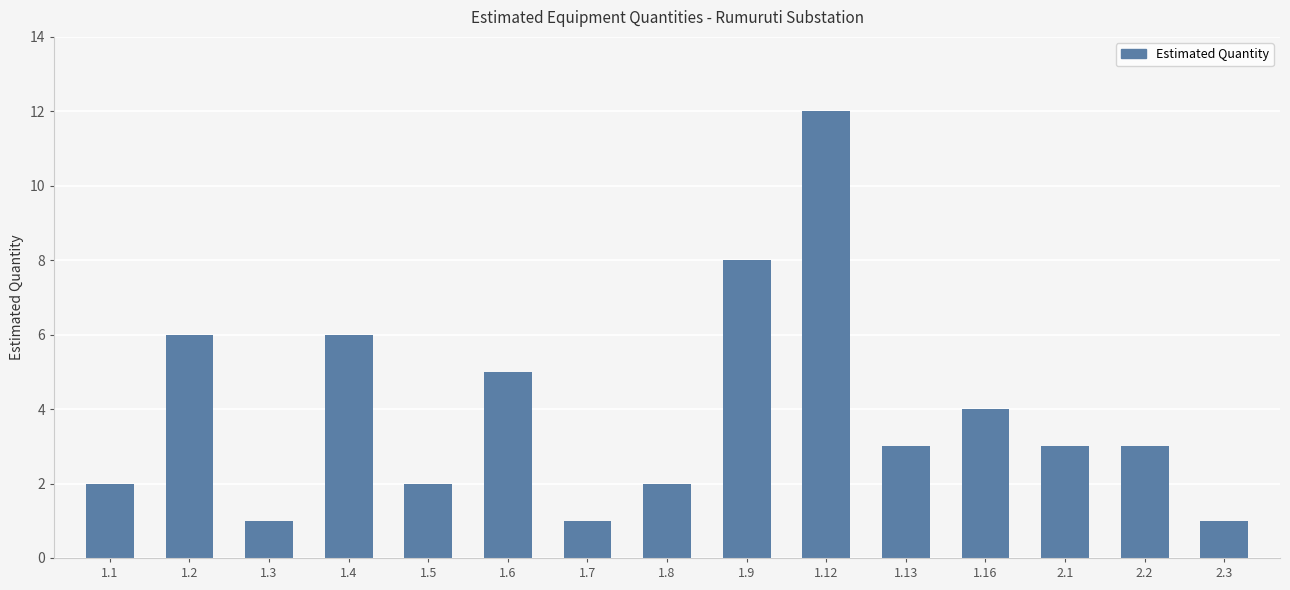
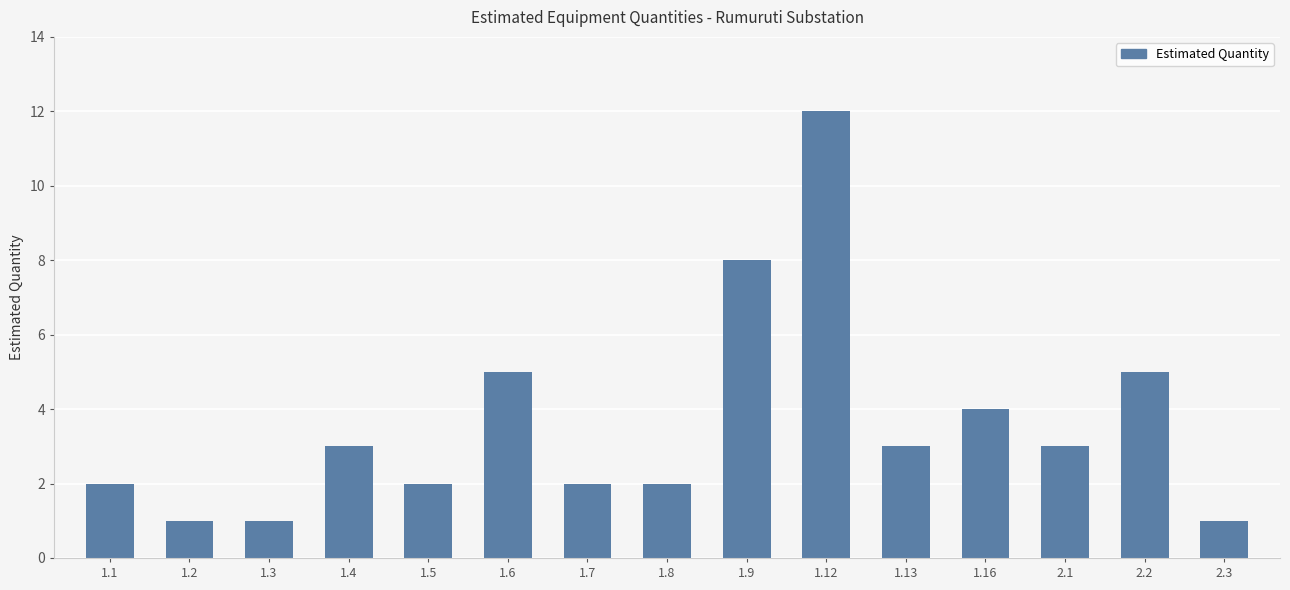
  {
    "1.1": 2,
-   "1.2": 6,
+   "1.2": 1,
    "1.3": 1,
-   "1.4": 6,
+   "1.4": 3,
    "1.5": 2,
    "1.6": 5,
-   "1.7": 1,
+   "1.7": 2,
    "1.8": 2,
    "1.9": 8,
    "1.12": 12,
    "1.13": 3,
    "1.16": 4,
    "2.1": 3,
-   "2.2": 3,
+   "2.2": 5,
    "2.3": 1
  }
